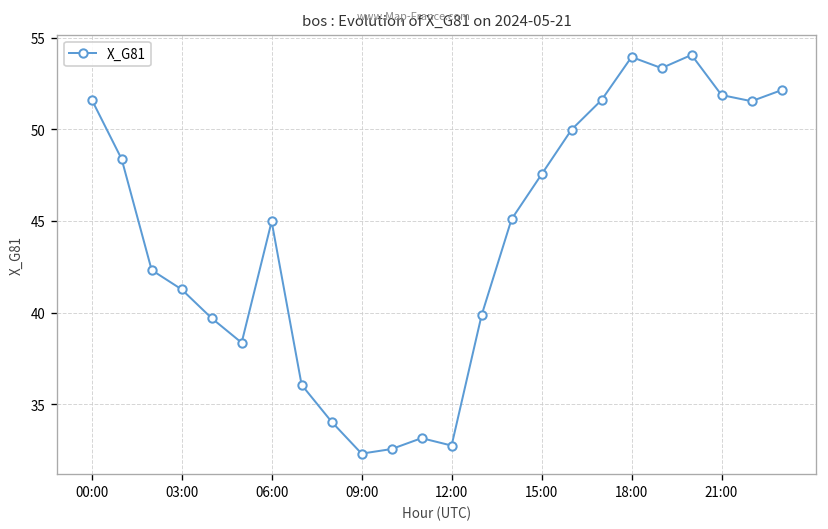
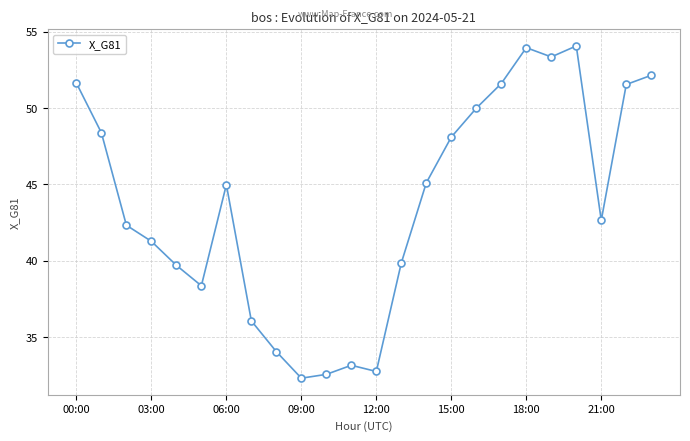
  {
    "00:00": 51.6,
    "03:00": 41.3,
    "06:00": 45.0,
    "09:00": 32.3,
    "12:00": 32.8,
-   "15:00": 47.6,
+   "15:00": 48.1,
    "18:00": 54.0,
-   "21:00": 51.9
+   "21:00": 42.6
  }
